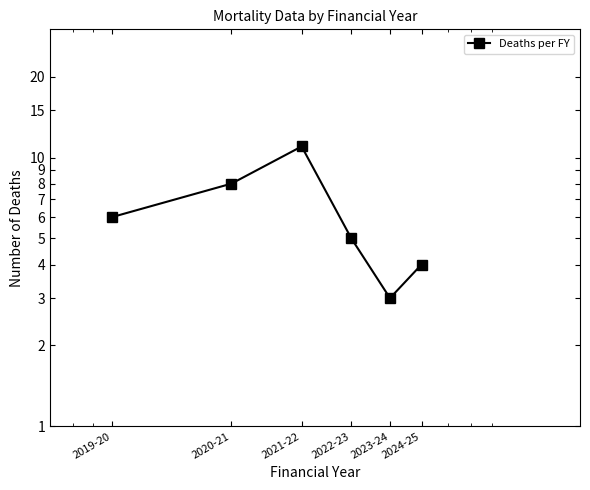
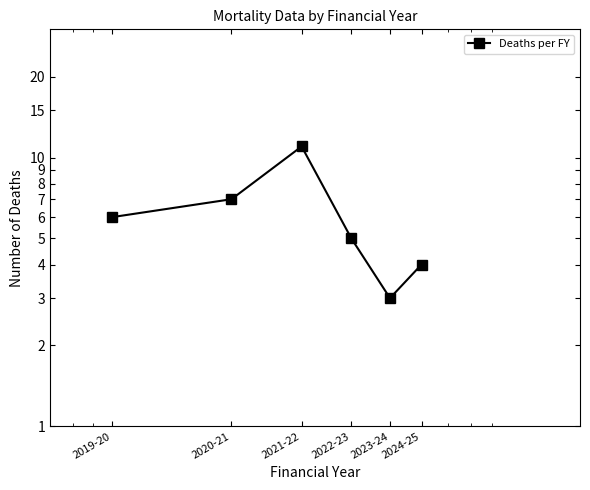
  {
    "2019-20": 6,
-   "2020-21": 8,
+   "2020-21": 7,
    "2021-22": 11,
    "2022-23": 5,
    "2023-24": 3,
    "2024-25": 4
  }
